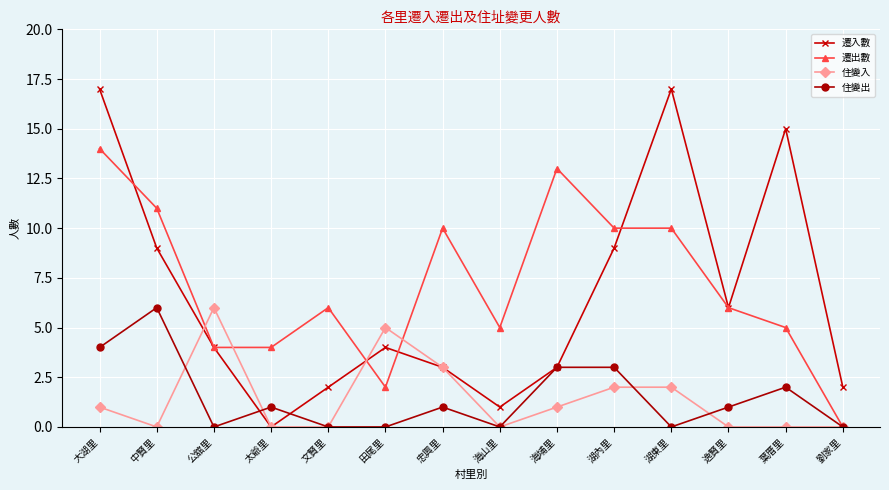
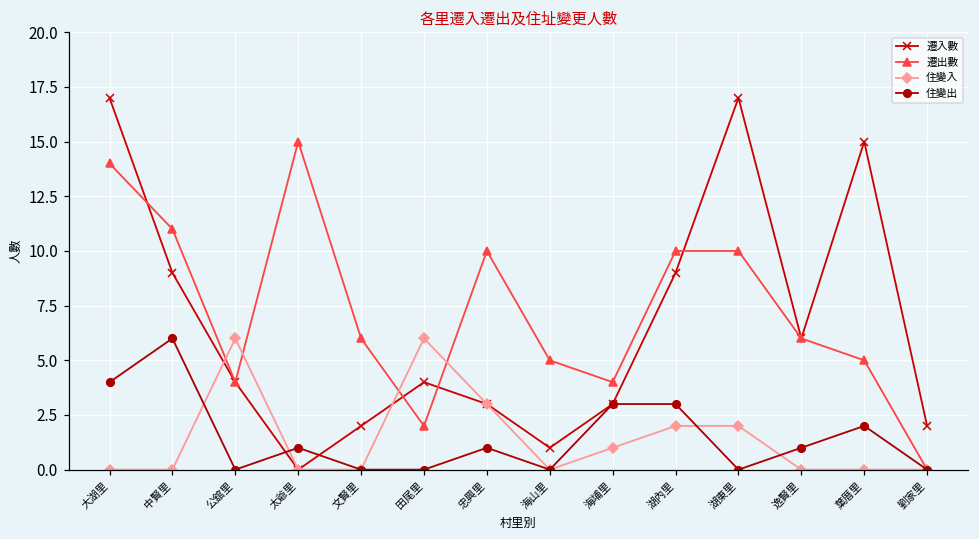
  {
    "遷出數": {
      "大湖里": 14,
      "中賢里": 11,
-     "太爺里": 4,
+     "太爺里": 15,
      "文賢里": 6,
      "田尾里": 2,
      "忠興里": 10,
      "海山里": 5,
-     "海埔里": 13,
+     "海埔里": 4,
      "湖內里": 10,
      "湖東里": 10,
      "葉厝里": 5
    },
    "住變入": {
-     "大湖里": 1,
+     "大湖里": 0,
      "中賢里": 0,
      "公舘里": 6,
-     "田尾里": 5,
+     "田尾里": 6,
      "海埔里": 1,
      "湖內里": 2,
      "湖東里": 2,
      "逸賢里": 0,
      "葉厝里": 0
    }
  }
